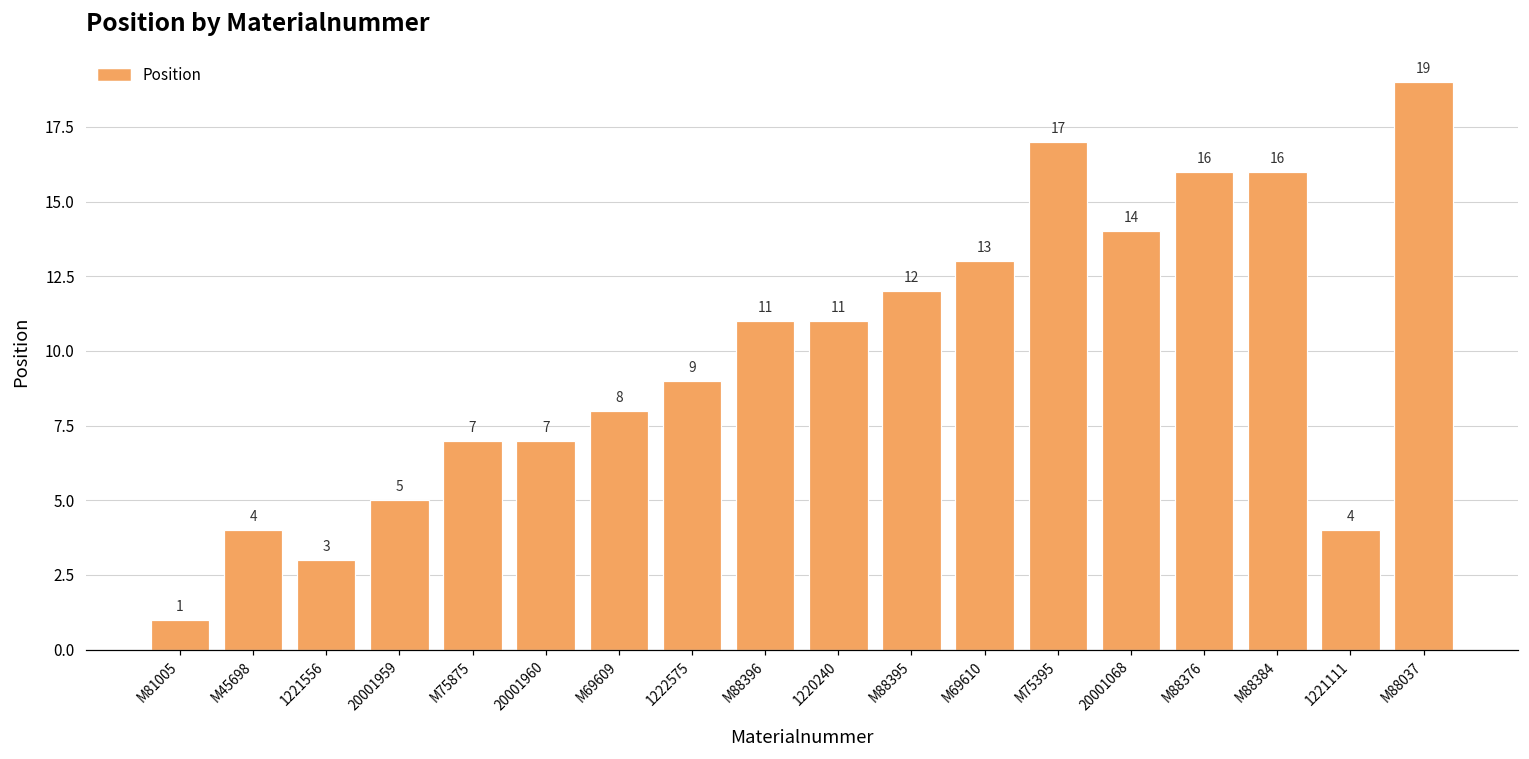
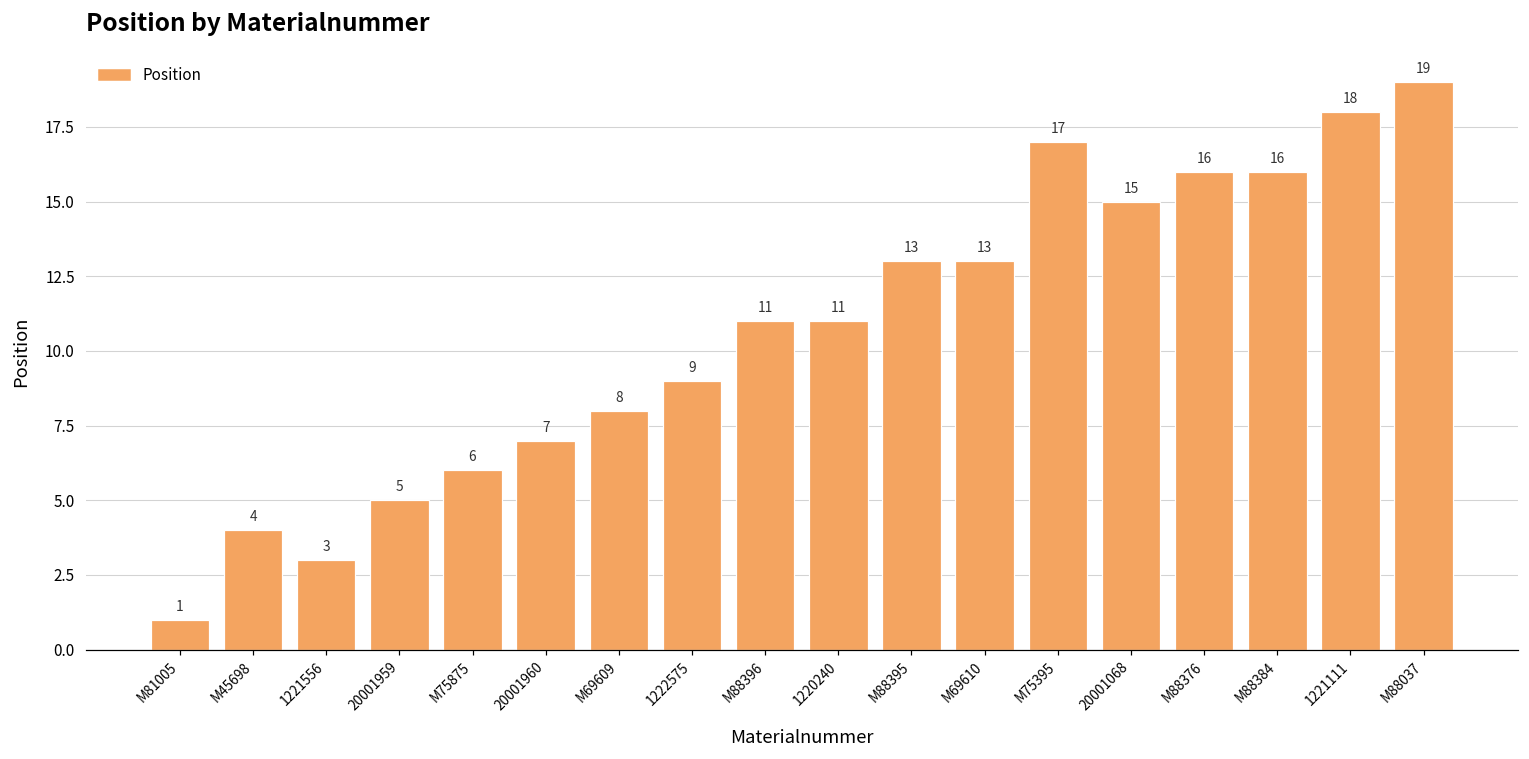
  {
    "M81005": 1,
    "M45698": 4,
    "1221556": 3,
    "20001959": 5,
-   "M75875": 7,
+   "M75875": 6,
    "20001960": 7,
    "M69609": 8,
    "1222575": 9,
    "M88396": 11,
    "1220240": 11,
-   "M88395": 12,
+   "M88395": 13,
    "M69610": 13,
    "M75395": 17,
-   "20001068": 14,
+   "20001068": 15,
    "M88376": 16,
    "M88384": 16,
-   "1221111": 4,
+   "1221111": 18,
    "M88037": 19
  }
